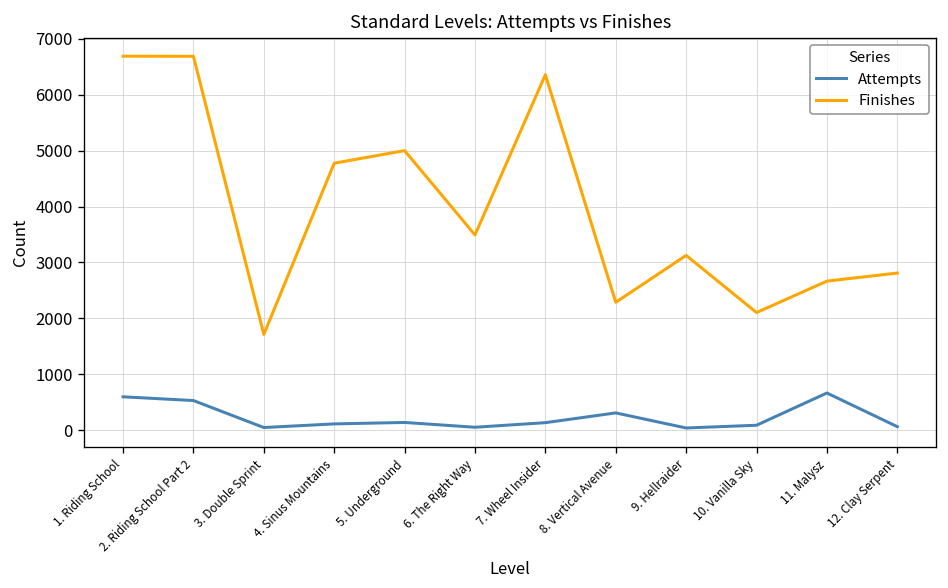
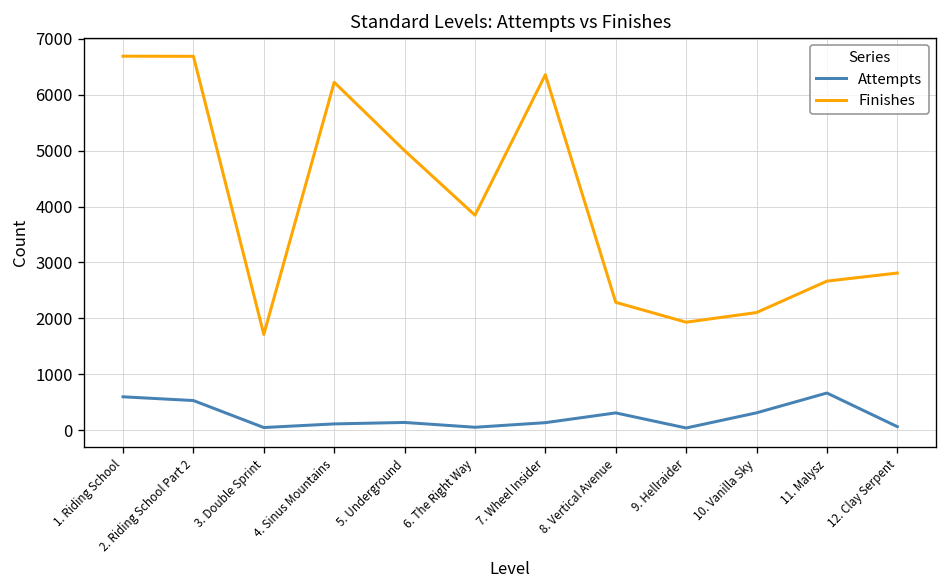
  {
    "Attempts": {
      "1. Riding School": 600,
      "2. Riding School Part 2": 500,
      "3. Double Sprint": 0,
      "4. Sinus Mountains": 100,
      "5. Underground": 100,
      "6. The Right Way": 100,
      "7. Wheel Insider": 100,
      "8. Vertical Avenue": 300,
      "9. Hellraider": 0,
-     "10. Vanilla Sky": 100,
+     "10. Vanilla Sky": 300,
      "11. Malysz": 700,
      "12. Clay Serpent": 100
    },
    "Finishes": {
      "1. Riding School": 6700,
      "2. Riding School Part 2": 6700,
      "3. Double Sprint": 1700,
-     "4. Sinus Mountains": 4800,
+     "4. Sinus Mountains": 6200,
      "5. Underground": 5000,
-     "6. The Right Way": 3500,
+     "6. The Right Way": 3800,
      "7. Wheel Insider": 6400,
      "8. Vertical Avenue": 2300,
-     "9. Hellraider": 3100,
+     "9. Hellraider": 1900,
      "10. Vanilla Sky": 2100,
      "11. Malysz": 2700,
      "12. Clay Serpent": 2800
    }
  }
